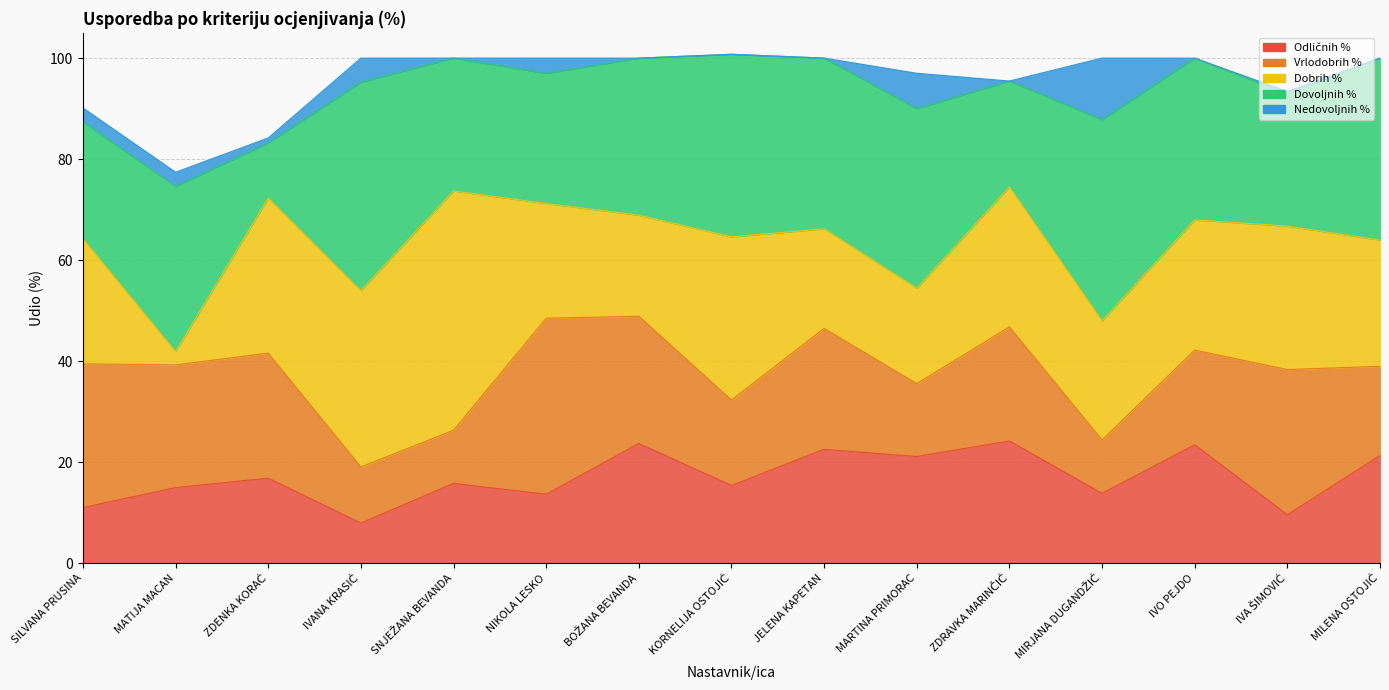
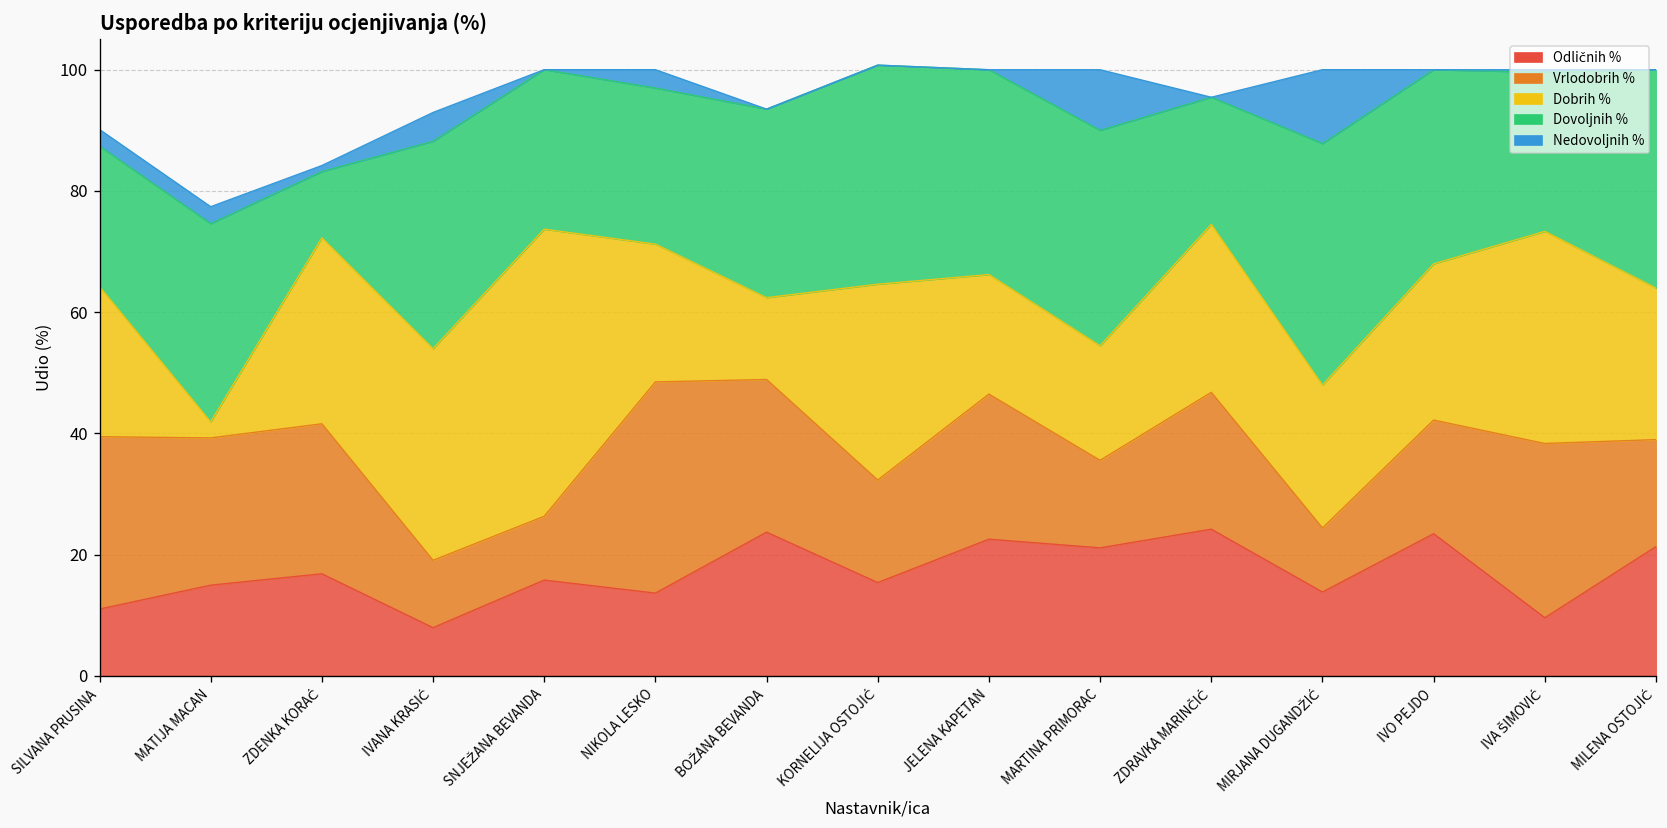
  {
    "Dobrih %": {
      "SILVANA PRUSINA": 25,
      "MATIJA MACAN": 3,
      "ZDENKA KORAĆ": 31,
      "IVANA KRASIĆ": 35,
      "SNJEŽANA BEVANDA": 47,
      "NIKOLA LESKO": 23,
-     "BOŽANA BEVANDA": 20,
+     "BOŽANA BEVANDA": 14,
      "KORNELIJA OSTOJIĆ": 32,
      "JELENA KAPETAN": 20,
      "MARTINA PRIMORAC": 19,
      "ZDRAVKA MARINČIĆ": 28,
      "MIRJANA DUGANDŽIĆ": 24,
      "IVO PEJDO": 26,
-     "IVA ŠIMOVIĆ": 28,
+     "IVA ŠIMOVIĆ": 35,
      "MILENA OSTOJIĆ": 25
    },
    "Dovoljnih %": {
      "SILVANA PRUSINA": 23,
      "MATIJA MACAN": 33,
      "ZDENKA KORAĆ": 11,
-     "IVANA KRASIĆ": 41,
+     "IVANA KRASIĆ": 34,
      "NIKOLA LESKO": 26,
      "MARTINA PRIMORAC": 36,
      "MIRJANA DUGANDŽIĆ": 40
    },
    "Nedovoljnih %": {
      "SILVANA PRUSINA": 3,
      "MATIJA MACAN": 3,
      "ZDENKA KORAĆ": 1,
      "IVANA KRASIĆ": 5,
      "NIKOLA LESKO": 3,
-     "MARTINA PRIMORAC": 7,
+     "MARTINA PRIMORAC": 10,
      "MIRJANA DUGANDŽIĆ": 12
    }
  }
